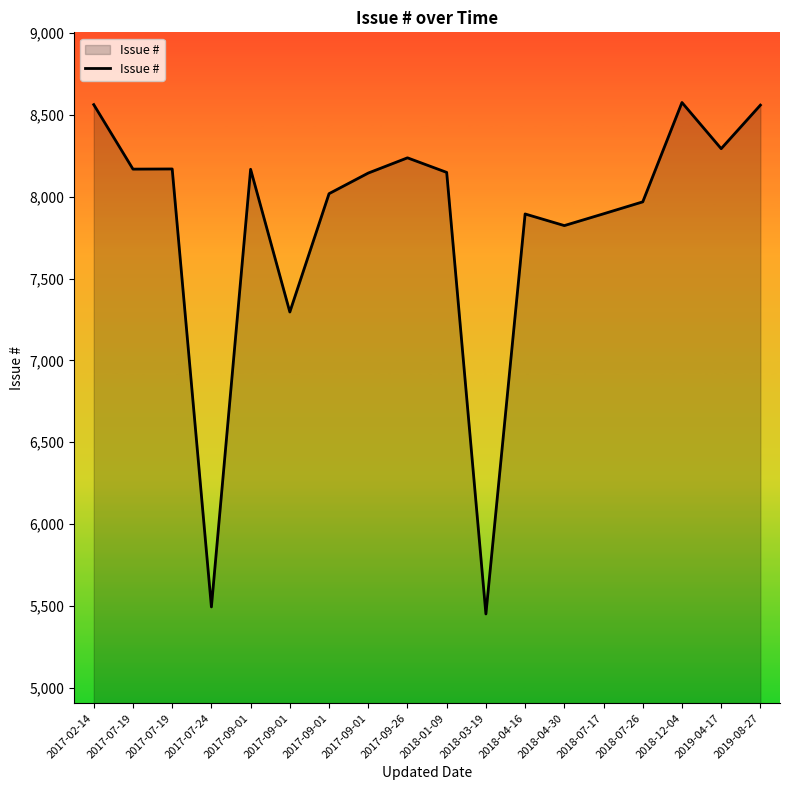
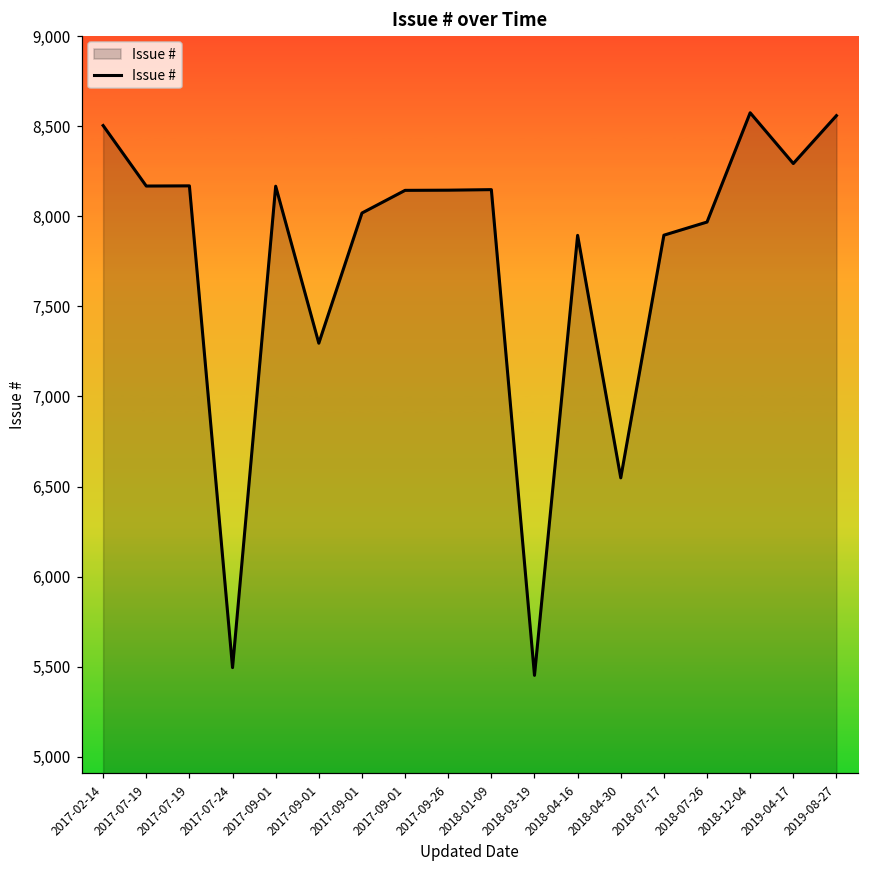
  {
-   "2017-02-14": "8,560",
+   "2017-02-14": "8,510",
    "2017-07-24": "5,490",
-   "2017-09-26": "8,240",
+   "2017-09-26": "8,150",
    "2018-01-09": "8,150",
    "2018-03-19": "5,450",
    "2018-04-16": "7,900",
-   "2018-04-30": "7,820",
+   "2018-04-30": "6,550",
    "2018-07-17": "7,900",
    "2018-07-26": "7,970",
    "2018-12-04": "8,580",
    "2019-04-17": "8,290",
    "2019-08-27": "8,560"
  }
